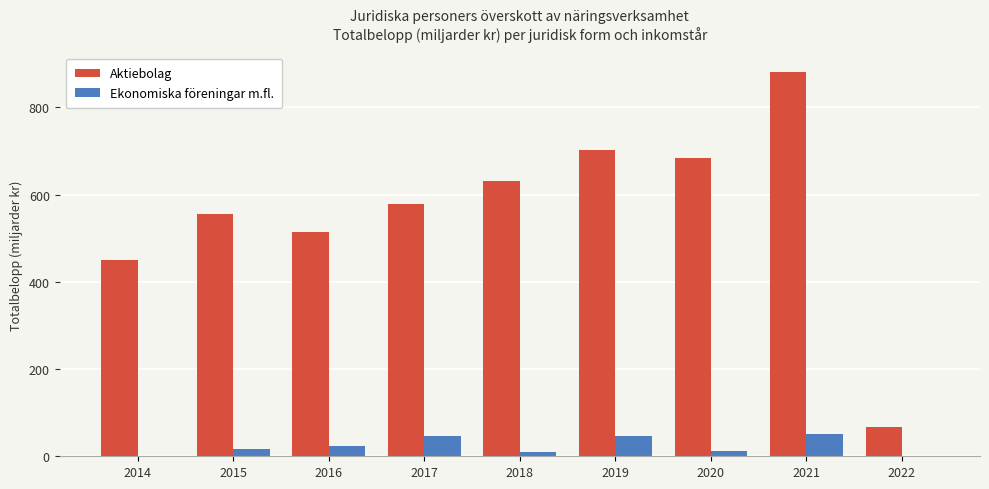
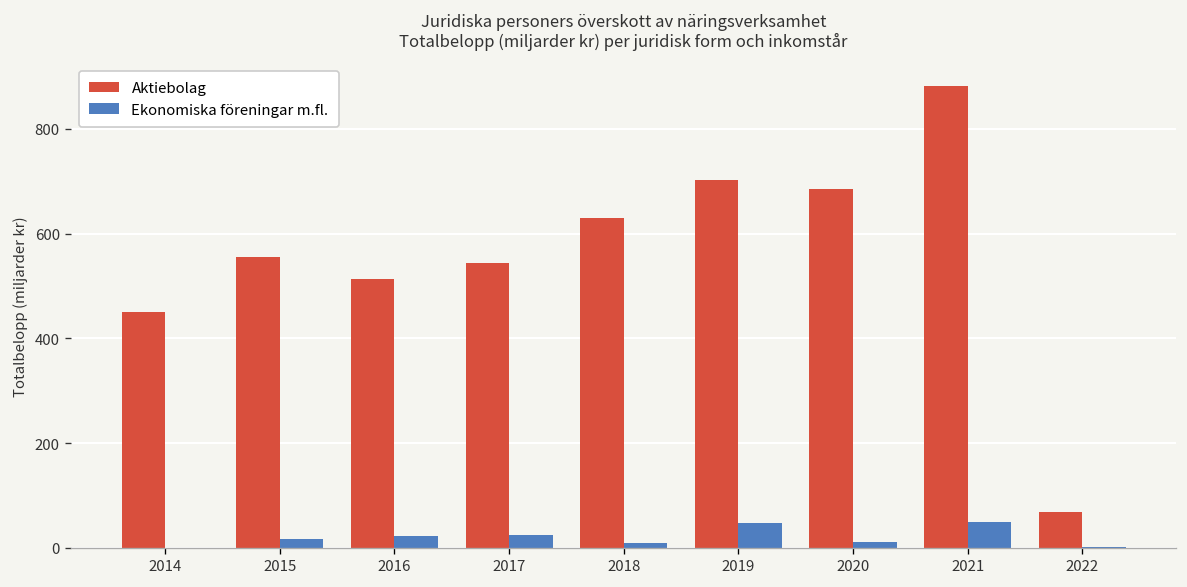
  {
    "Aktiebolag": {
      "2014": 450,
      "2015": 560,
      "2016": 510,
-     "2017": 580,
+     "2017": 540,
      "2018": 630,
      "2019": 700,
      "2020": 680,
      "2021": 880,
      "2022": 70
    },
    "Ekonomiska föreningar m.fl.": {
      "2014": 0,
      "2015": 20,
      "2016": 20,
-     "2017": 50,
+     "2017": 20,
      "2018": 10,
      "2019": 50,
      "2020": 10,
      "2021": 50
    }
  }
